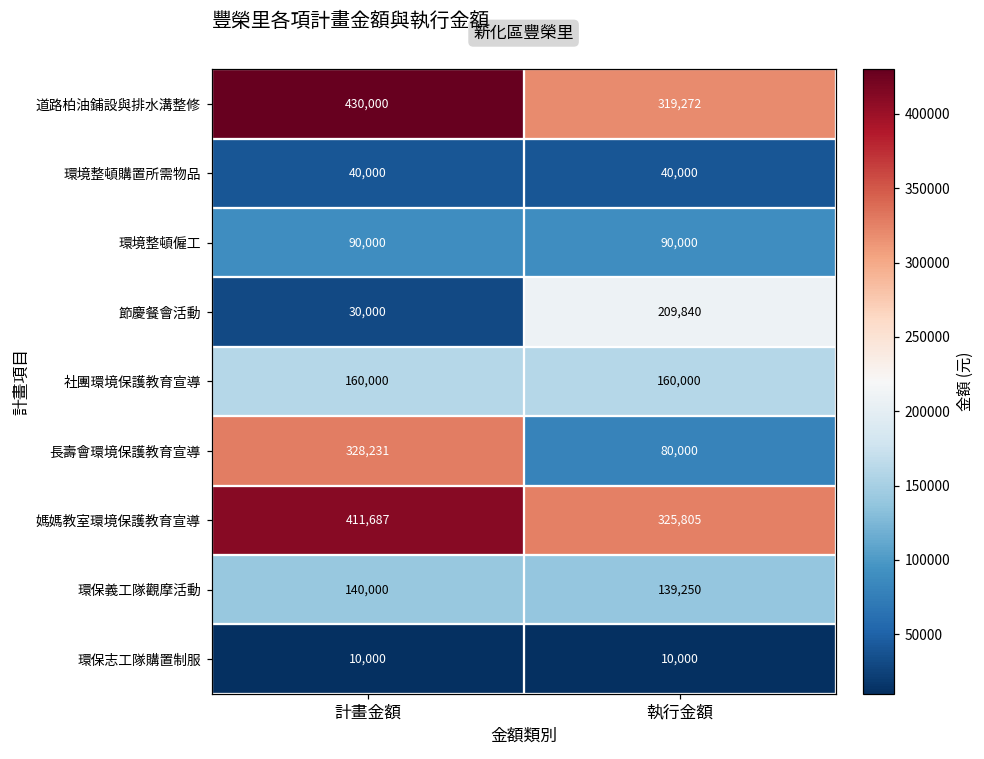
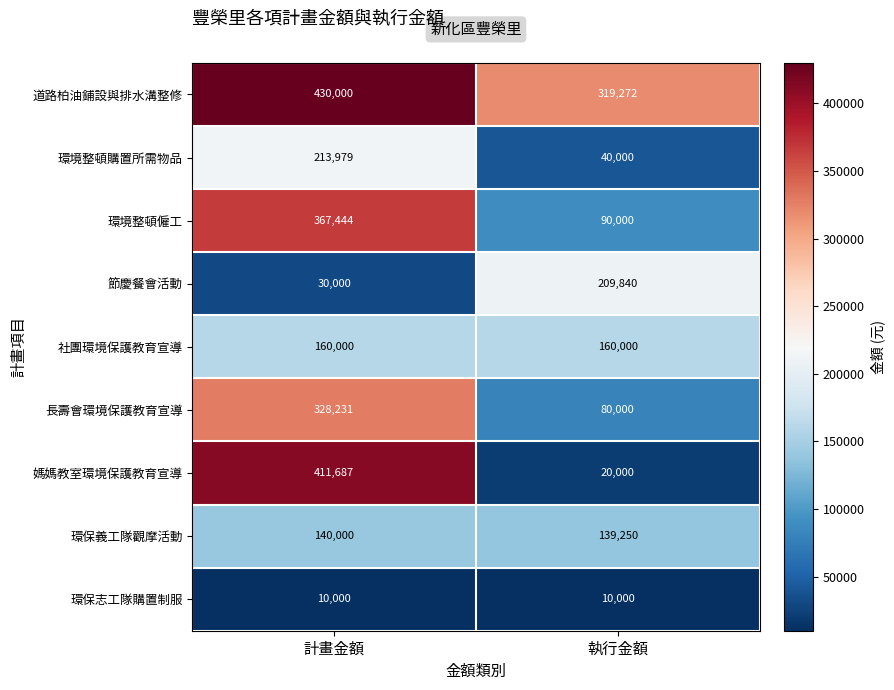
  {
    "道路柏油鋪設與排水溝整修": {
      "計畫金額": "430,000",
      "執行金額": "319,272"
    },
    "環境整頓購置所需物品": {
-     "計畫金額": "40,000",
+     "計畫金額": "213,979",
      "執行金額": "40,000"
    },
    "環境整頓僱工": {
-     "計畫金額": "90,000",
+     "計畫金額": "367,444",
      "執行金額": "90,000"
    },
    "節慶餐會活動": {
      "計畫金額": "30,000",
      "執行金額": "209,840"
    },
    "社團環境保護教育宣導": {
      "計畫金額": "160,000",
      "執行金額": "160,000"
    },
    "長壽會環境保護教育宣導": {
      "計畫金額": "328,231",
      "執行金額": "80,000"
    },
    "媽媽教室環境保護教育宣導": {
      "計畫金額": "411,687",
-     "執行金額": "325,805"
+     "執行金額": "20,000"
    },
    "環保義工隊觀摩活動": {
      "計畫金額": "140,000",
      "執行金額": "139,250"
    },
    "環保志工隊購置制服": {
      "計畫金額": "10,000",
      "執行金額": "10,000"
    }
  }
